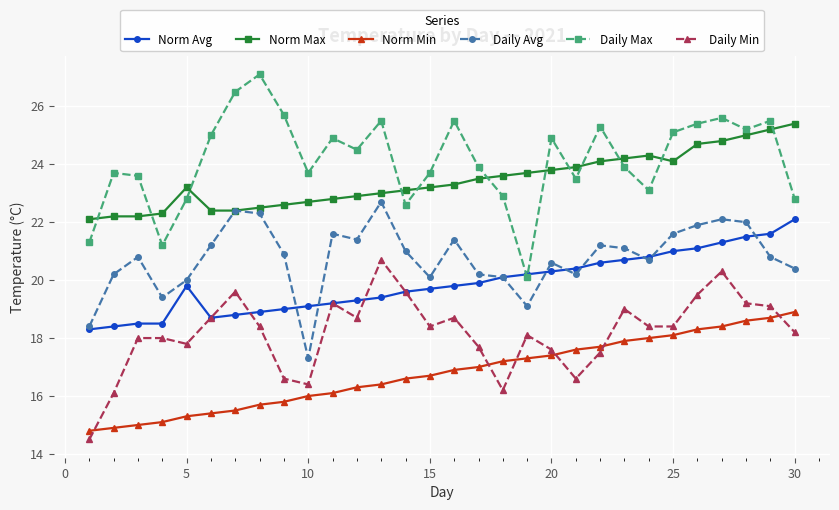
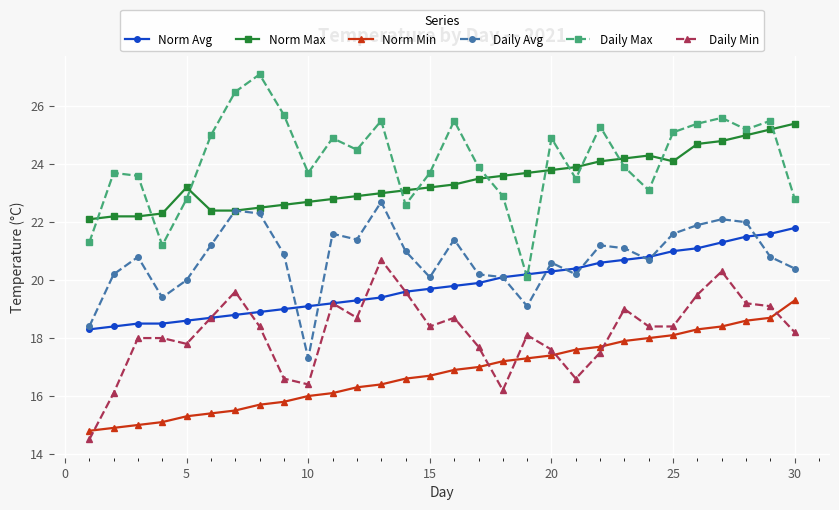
  {
    "Norm Avg": {
-     "5": 19.8,
+     "5": 18.6,
      "10": 19.1,
      "15": 19.7,
      "20": 20.3,
      "25": 21.0,
-     "30": 22.1
+     "30": 21.8
    },
    "Norm Max": {
      "5": 23.2,
      "10": 22.7,
      "15": 23.2,
      "20": 23.8,
      "25": 24.1,
      "30": 25.4
    },
    "Norm Min": {
      "5": 15.3,
      "10": 16.0,
      "15": 16.7,
      "20": 17.4,
      "25": 18.1,
-     "30": 18.9
+     "30": 19.3
    },
    "Daily Avg": {
      "5": 20.0,
      "10": 17.3,
      "15": 20.1,
      "20": 20.6,
      "25": 21.6,
      "30": 20.4
    },
    "Daily Max": {
      "5": 22.8,
      "10": 23.7,
      "15": 23.7,
      "20": 24.9,
      "25": 25.1,
      "30": 22.8
    },
    "Daily Min": {
      "5": 17.8,
      "10": 16.4,
      "15": 18.4,
      "20": 17.6,
      "25": 18.4,
      "30": 18.2
    }
  }
